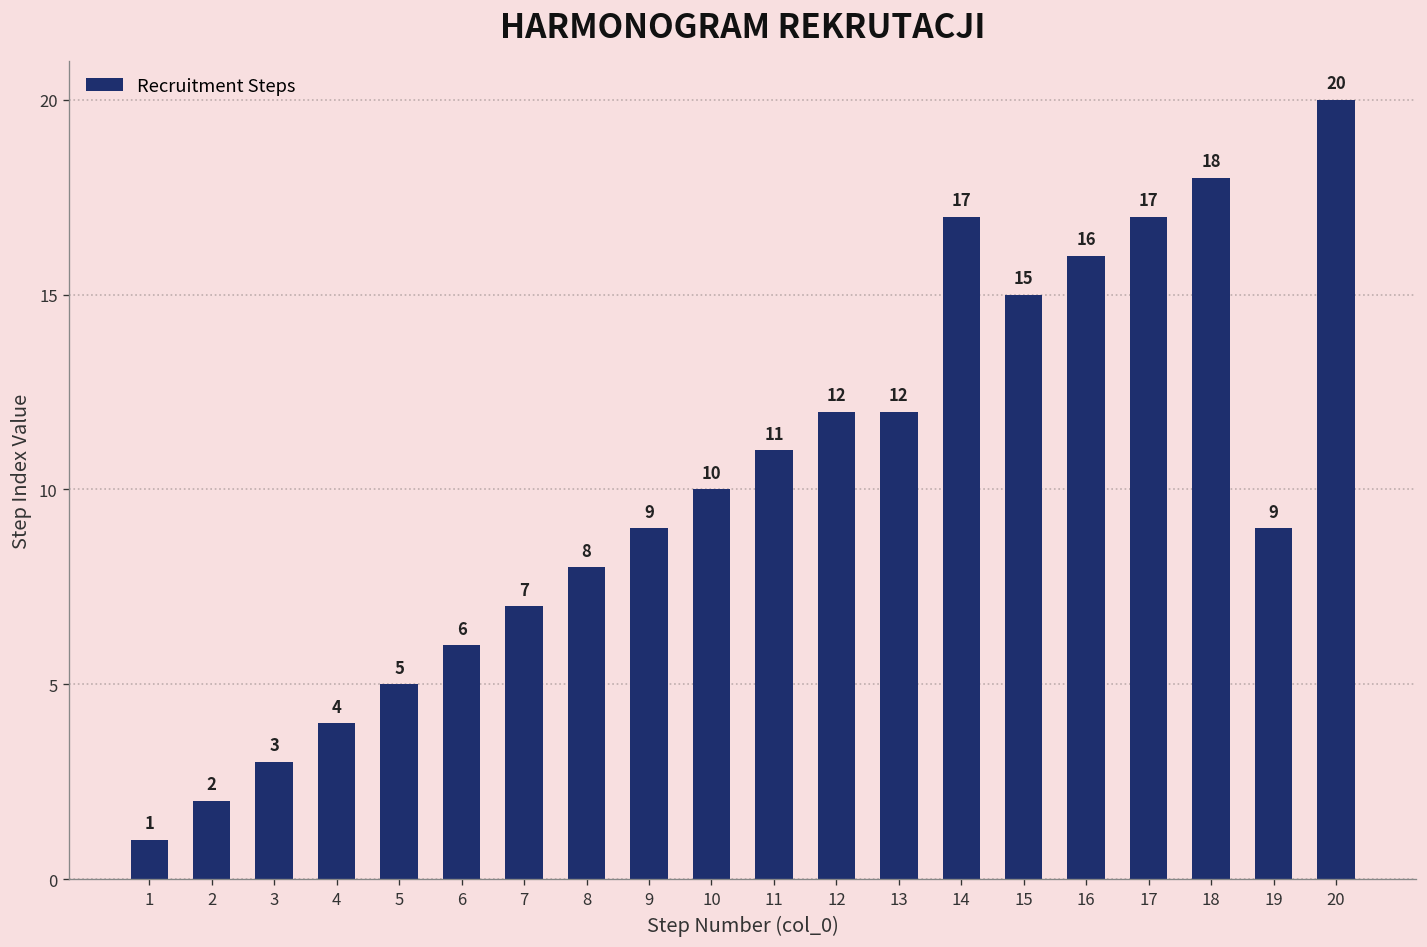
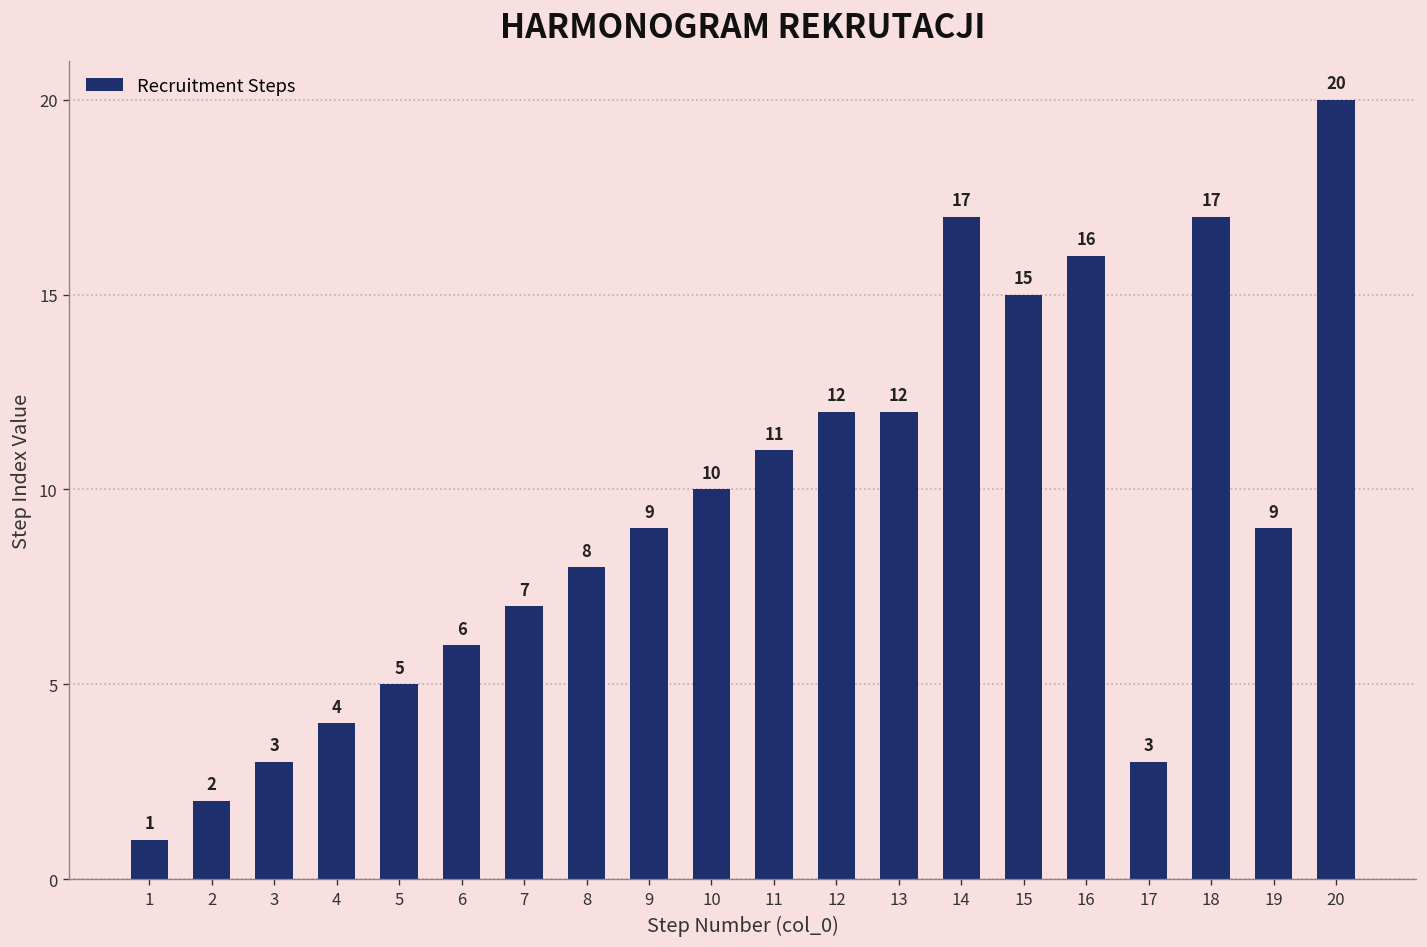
  {
    "1": 1,
    "2": 2,
    "3": 3,
    "4": 4,
    "5": 5,
    "6": 6,
    "7": 7,
    "8": 8,
    "9": 9,
    "10": 10,
    "11": 11,
    "12": 12,
    "13": 12,
    "14": 17,
    "15": 15,
    "16": 16,
-   "17": 17,
-   "18": 18,
+   "17": 3,
+   "18": 17,
    "19": 9,
    "20": 20
  }
